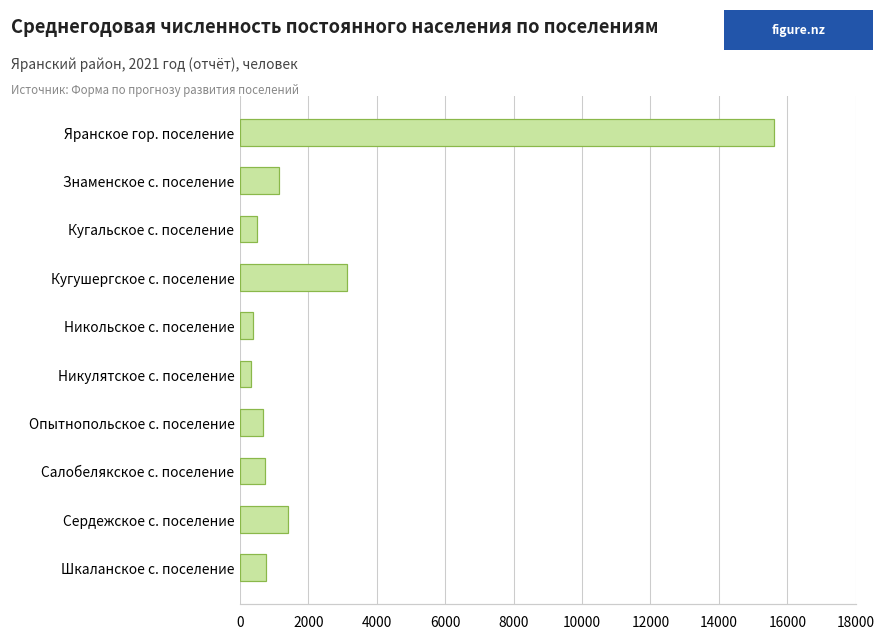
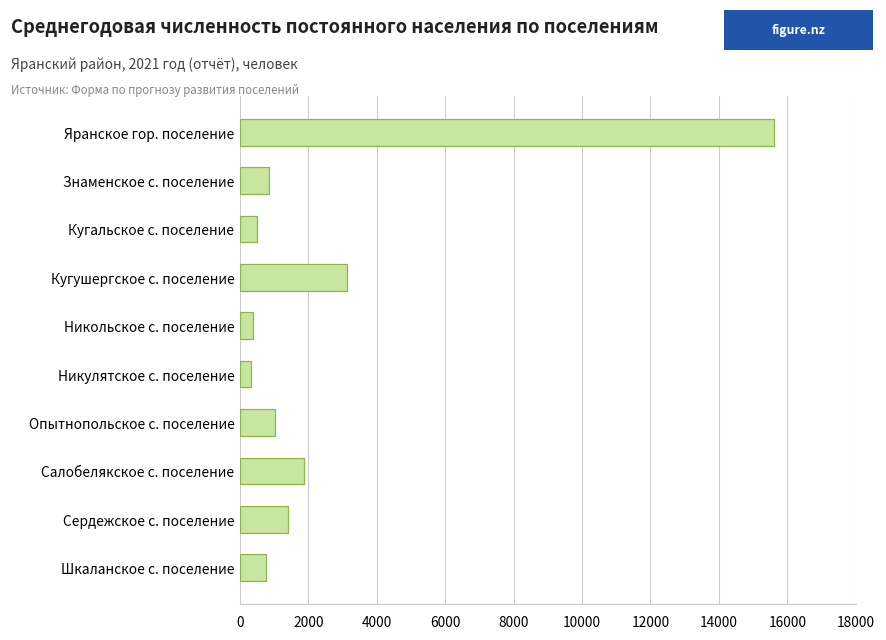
  {
    "Яранское гор. поселение": 15600,
-   "Знаменское с. поселение": 1200,
+   "Знаменское с. поселение": 800,
    "Кугальское с. поселение": 500,
    "Кугушергское с. поселение": 3100,
    "Никольское с. поселение": 400,
    "Никулятское с. поселение": 300,
-   "Опытнопольское с. поселение": 700,
-   "Салобелякское с. поселение": 700,
+   "Опытнопольское с. поселение": 1000,
+   "Салобелякское с. поселение": 1900,
    "Сердежское с. поселение": 1400,
    "Шкаланское с. поселение": 800
  }
